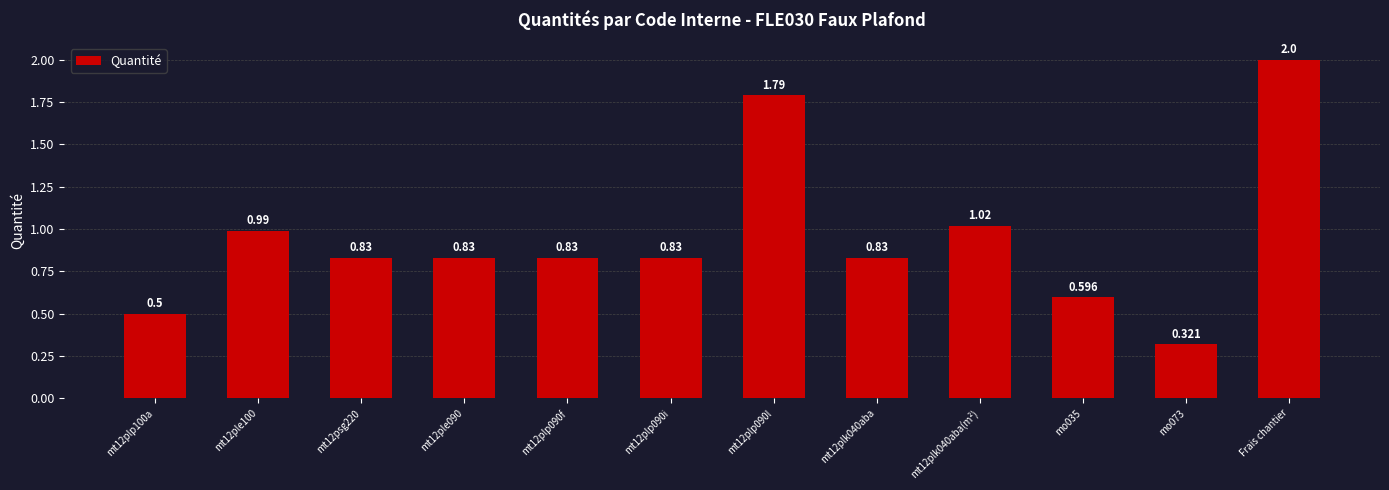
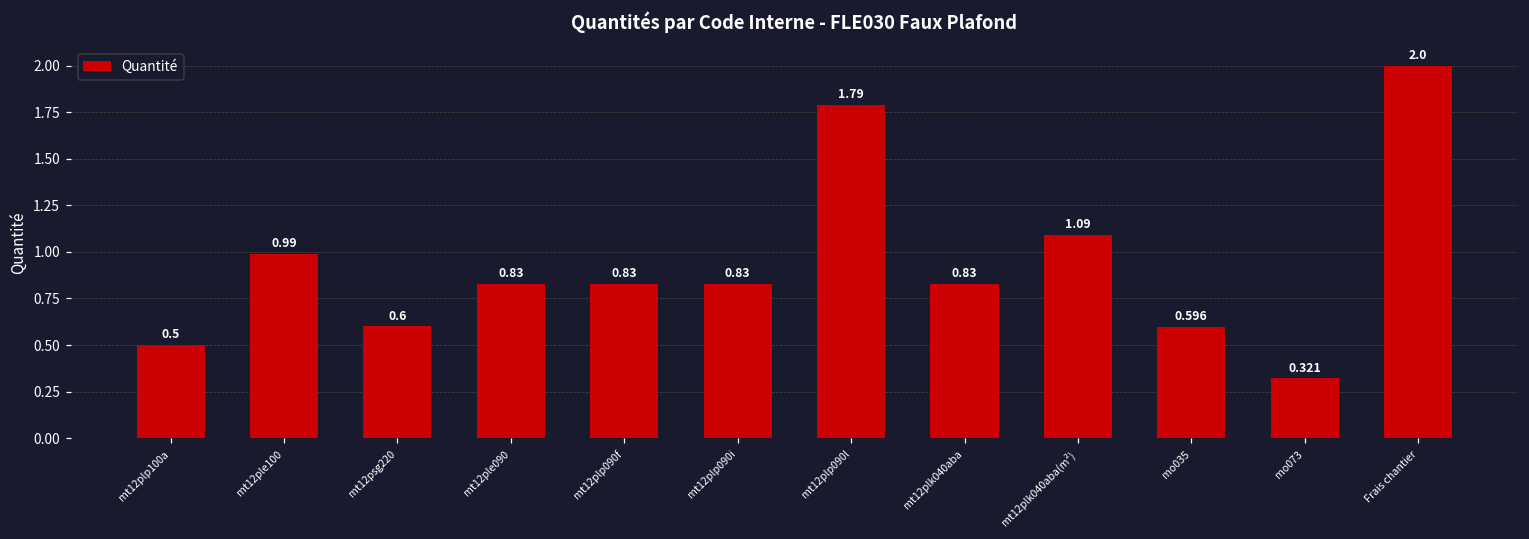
  {
    "mt12plp100a": 0.5,
    "mt12ple100": 0.99,
-   "mt12psg220": 0.83,
+   "mt12psg220": 0.6,
    "mt12ple090": 0.83,
    "mt12plp090f": 0.83,
    "mt12plp090i": 0.83,
    "mt12plp090l": 1.79,
    "mt12plk040aba": 0.83,
-   "mt12plk040aba(m²)": 1.02,
+   "mt12plk040aba(m²)": 1.09,
    "mo035": 0.596,
    "mo073": 0.321,
    "Frais chantier": 2.0
  }
